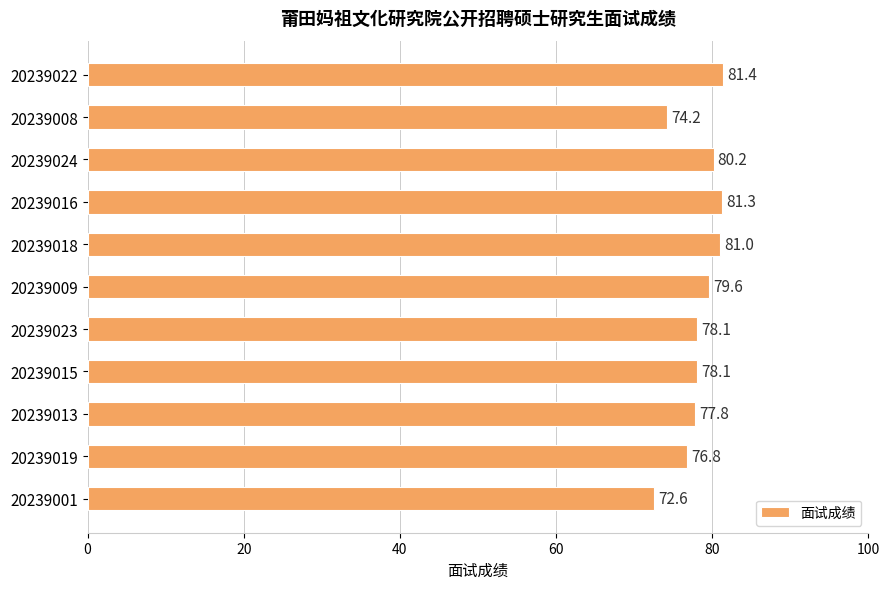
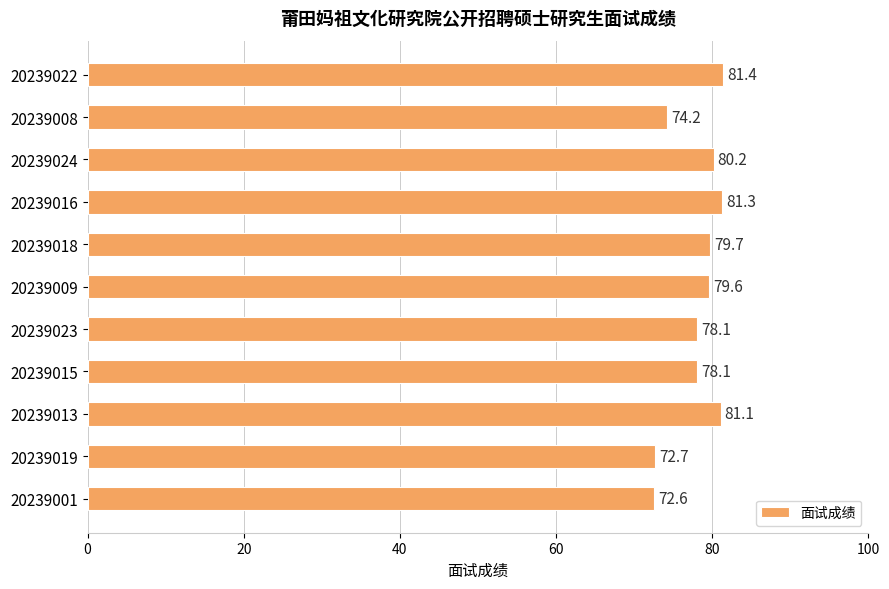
  {
    "20239022": 81.4,
    "20239008": 74.2,
    "20239024": 80.2,
    "20239016": 81.3,
-   "20239018": 81.0,
+   "20239018": 79.7,
    "20239009": 79.6,
    "20239023": 78.1,
    "20239015": 78.1,
-   "20239013": 77.8,
-   "20239019": 76.8,
+   "20239013": 81.1,
+   "20239019": 72.7,
    "20239001": 72.6
  }
